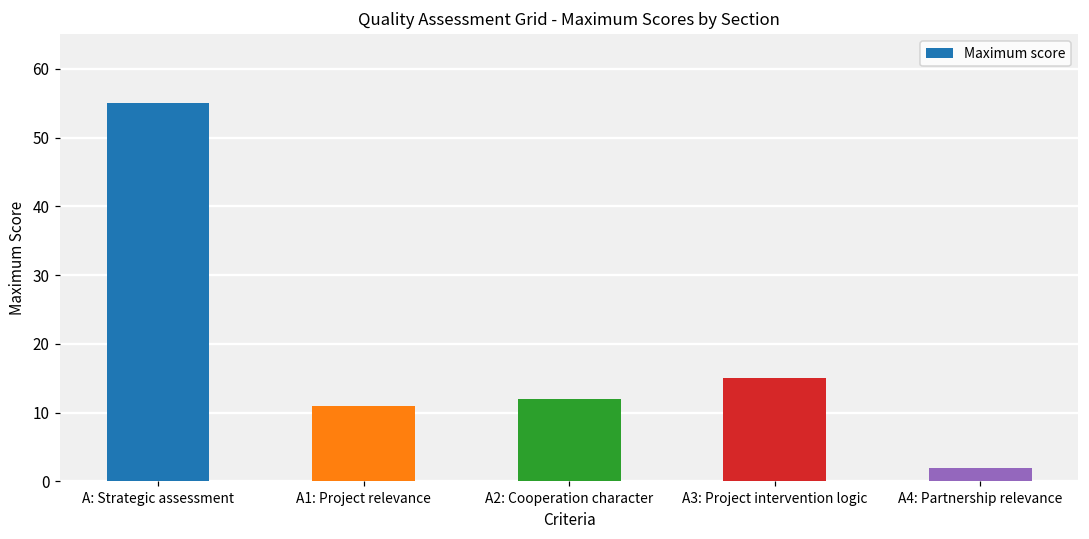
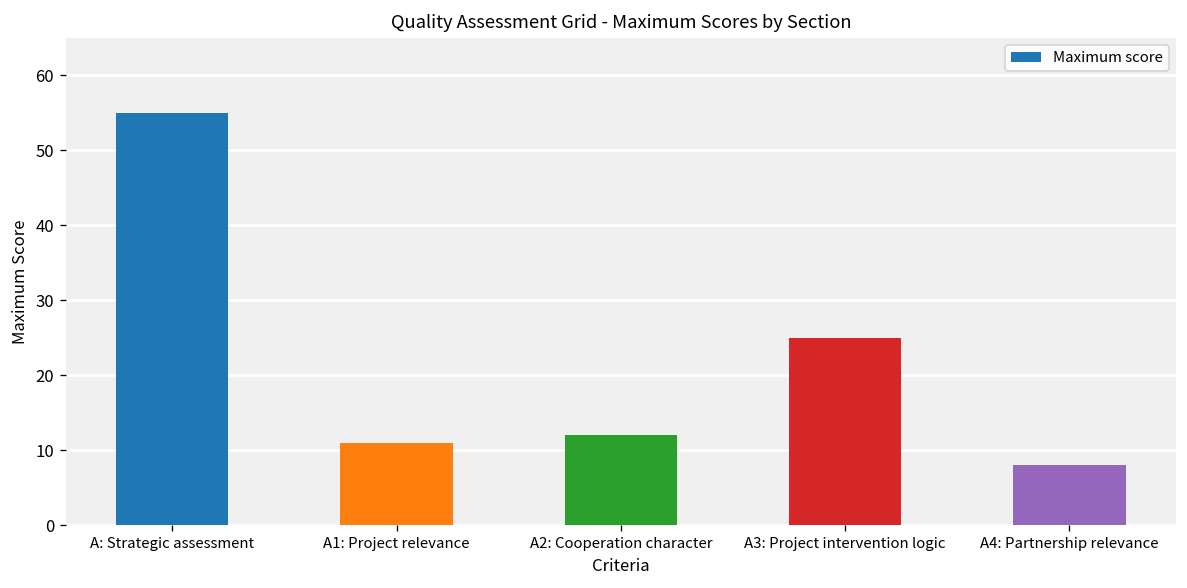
  {
    "A: Strategic assessment": 55,
    "A1: Project relevance": 11,
    "A2: Cooperation character": 12,
-   "A3: Project intervention logic": 15,
-   "A4: Partnership relevance": 2
+   "A3: Project intervention logic": 25,
+   "A4: Partnership relevance": 8
  }
